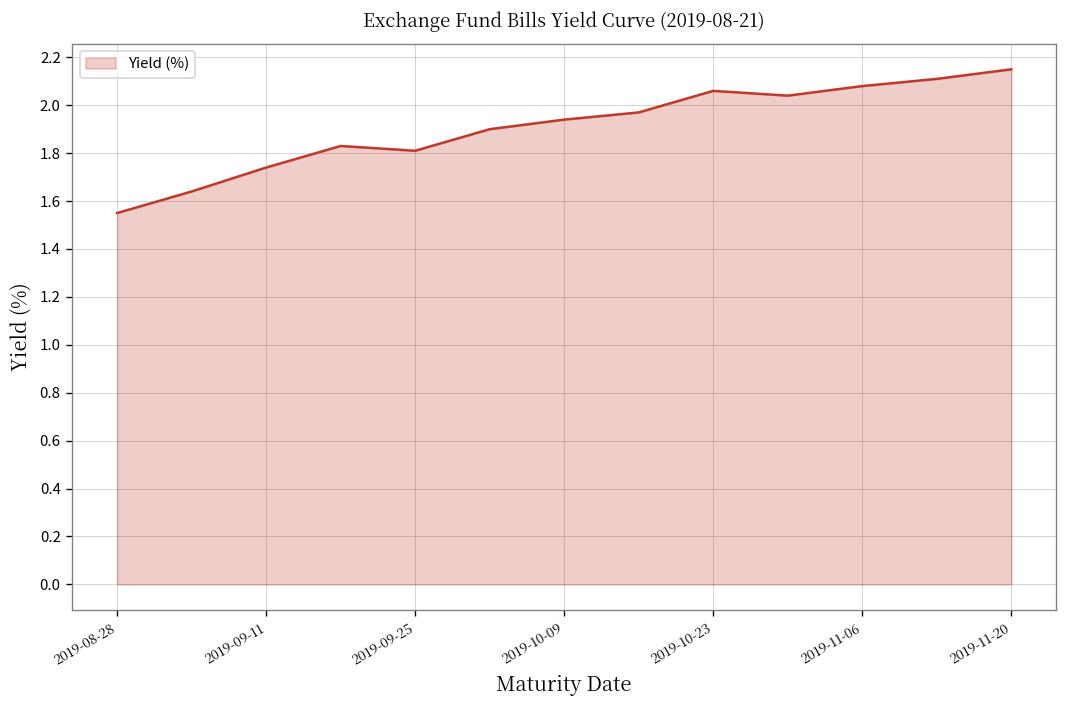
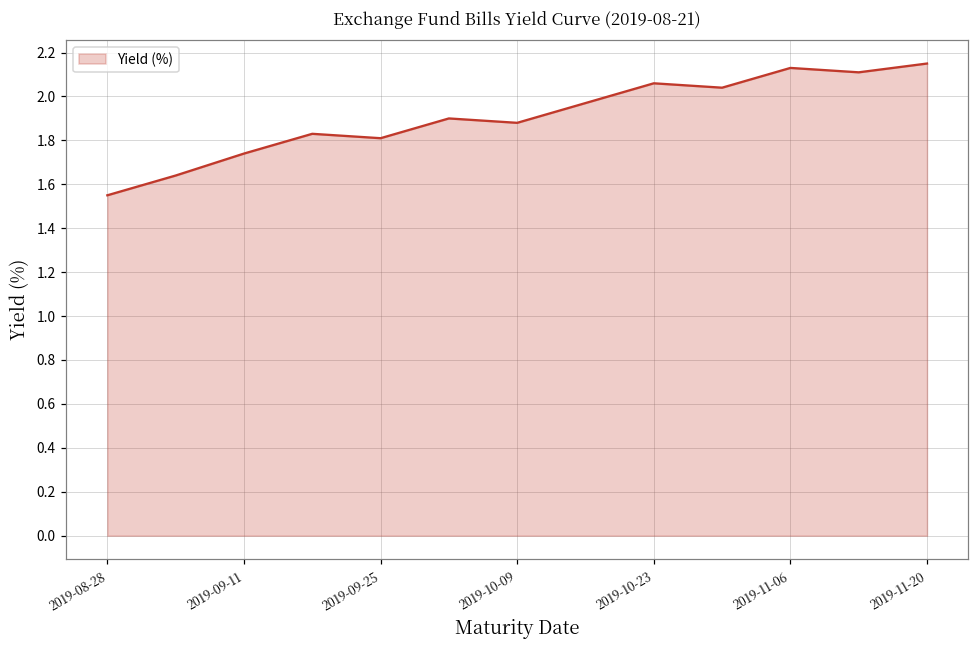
  {
    "2019-08-28": 1.55,
    "2019-09-11": 1.74,
    "2019-09-25": 1.81,
-   "2019-10-09": 1.94,
+   "2019-10-09": 1.88,
    "2019-10-23": 2.06,
-   "2019-11-06": 2.08,
+   "2019-11-06": 2.13,
    "2019-11-20": 2.15
  }
